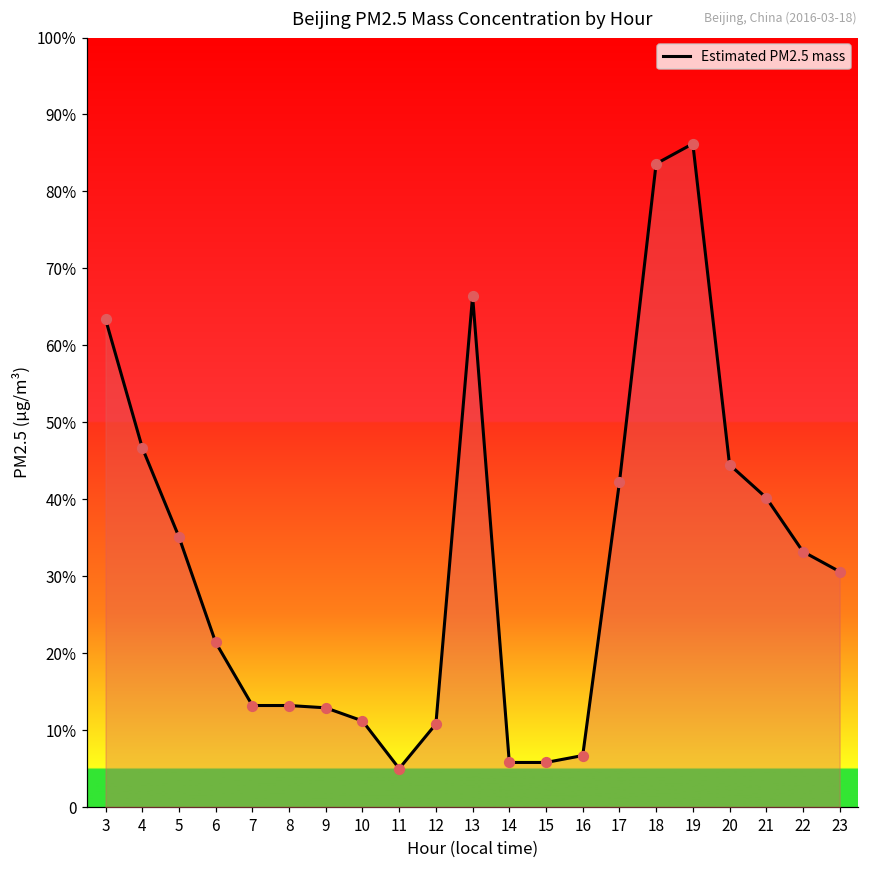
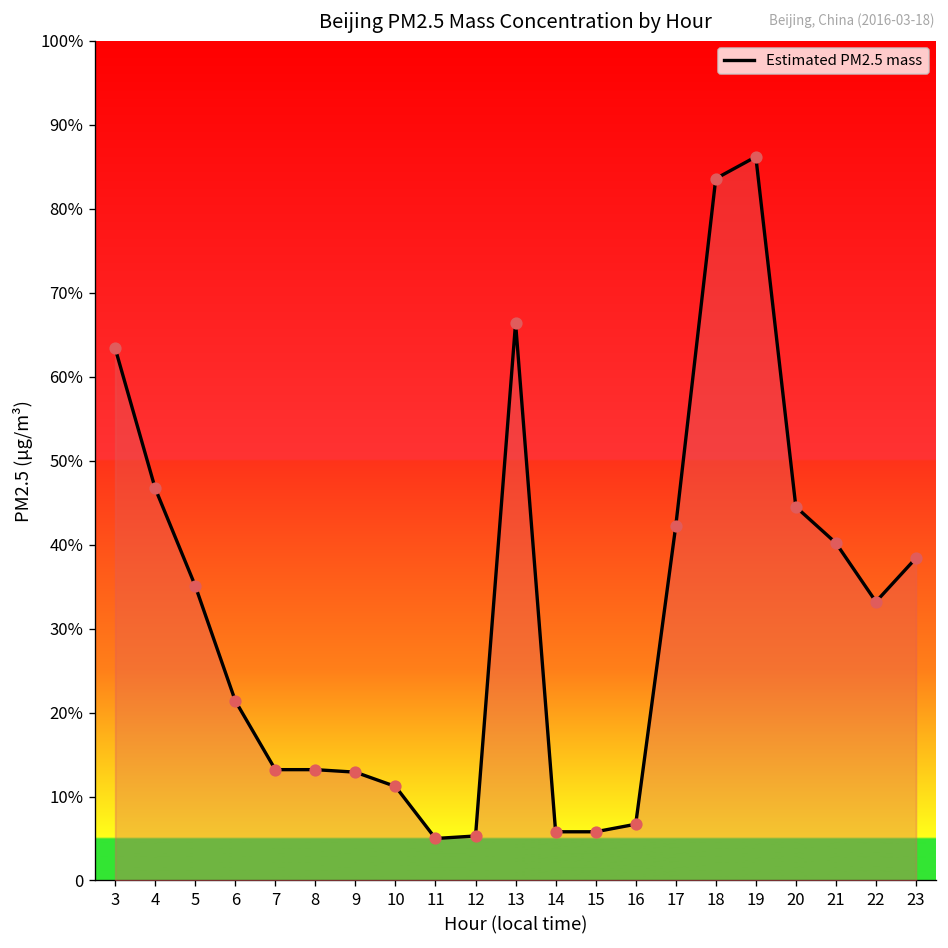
  {
    "3": "63%",
    "4": "47%",
    "5": "35%",
    "6": "21%",
    "7": "13%",
    "8": "13%",
    "9": "13%",
    "10": "11%",
    "11": "5%",
-   "12": "11%",
+   "12": "5%",
    "13": "66%",
    "14": "6%",
    "15": "6%",
    "16": "7%",
    "17": "42%",
    "18": "84%",
    "19": "86%",
    "20": "45%",
    "21": "40%",
    "22": "33%",
-   "23": "31%"
+   "23": "38%"
  }
